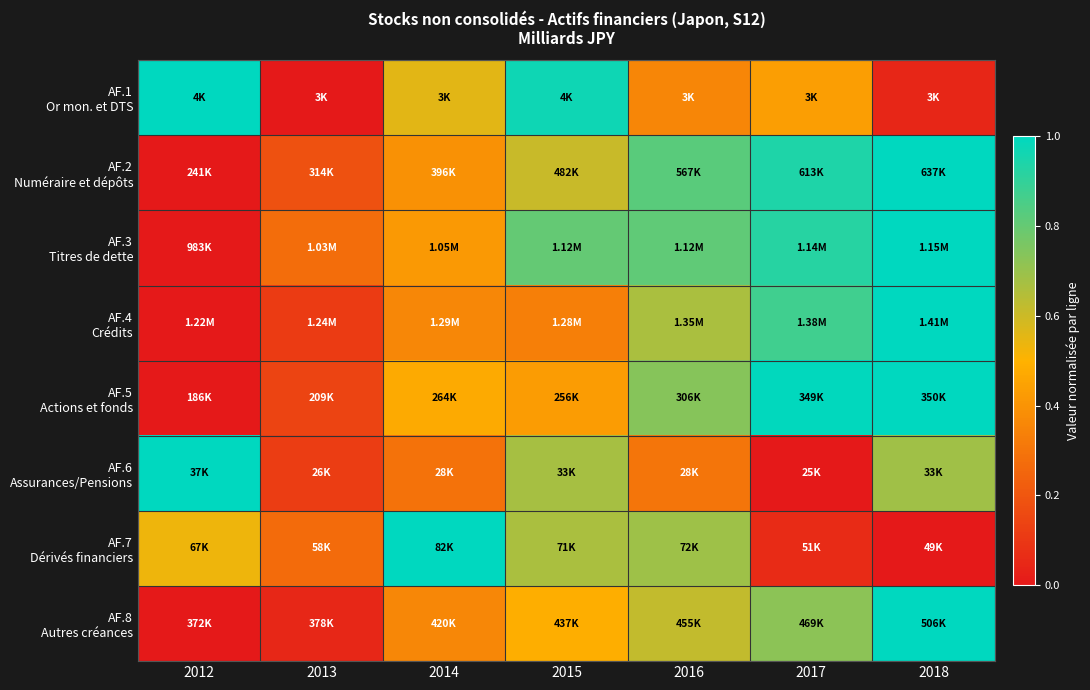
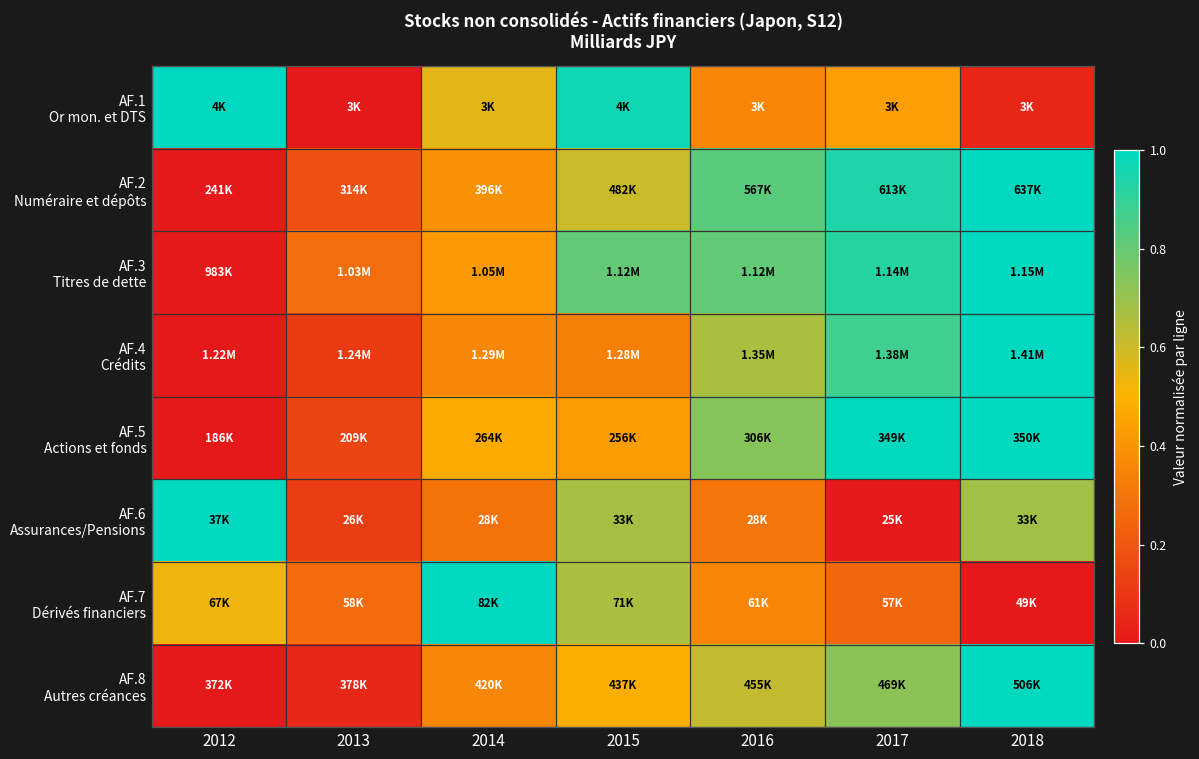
  {
    "AF.1 Or mon. et DTS": {
      "2012": "4K",
      "2013": "3K",
      "2014": "3K",
      "2015": "4K",
      "2016": "3K",
      "2017": "3K",
      "2018": "3K"
    },
    "AF.2 Numéraire et dépôts": {
      "2012": "241K",
      "2013": "314K",
      "2014": "396K",
      "2015": "482K",
      "2016": "567K",
      "2017": "613K",
      "2018": "637K"
    },
    "AF.3 Titres de dette": {
      "2012": "983K",
      "2013": "1.03M",
      "2014": "1.05M",
      "2015": "1.12M",
      "2016": "1.12M",
      "2017": "1.14M",
      "2018": "1.15M"
    },
    "AF.4 Crédits": {
      "2012": "1.22M",
      "2013": "1.24M",
      "2014": "1.29M",
      "2015": "1.28M",
      "2016": "1.35M",
      "2017": "1.38M",
      "2018": "1.41M"
    },
    "AF.5 Actions et fonds": {
      "2012": "186K",
      "2013": "209K",
      "2014": "264K",
      "2015": "256K",
      "2016": "306K",
      "2017": "349K",
      "2018": "350K"
    },
    "AF.6 Assurances/Pensions": {
      "2012": "37K",
      "2013": "26K",
      "2014": "28K",
      "2015": "33K",
      "2016": "28K",
      "2017": "25K",
      "2018": "33K"
    },
    "AF.7 Dérivés financiers": {
      "2012": "67K",
      "2013": "58K",
      "2014": "82K",
      "2015": "71K",
-     "2016": "72K",
-     "2017": "51K",
+     "2016": "61K",
+     "2017": "57K",
      "2018": "49K"
    },
    "AF.8 Autres créances": {
      "2012": "372K",
      "2013": "378K",
      "2014": "420K",
      "2015": "437K",
      "2016": "455K",
      "2017": "469K",
      "2018": "506K"
    }
  }
